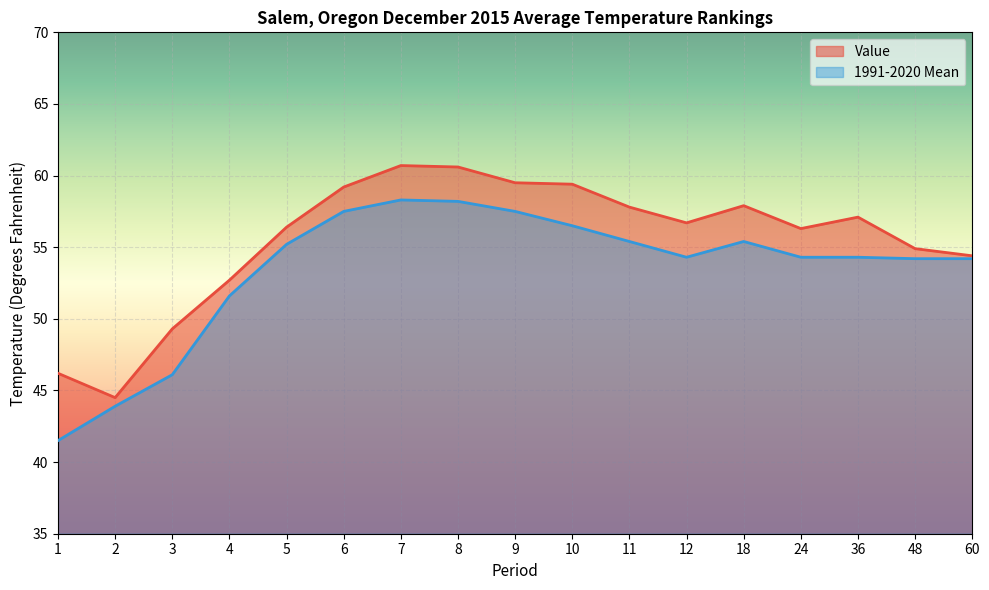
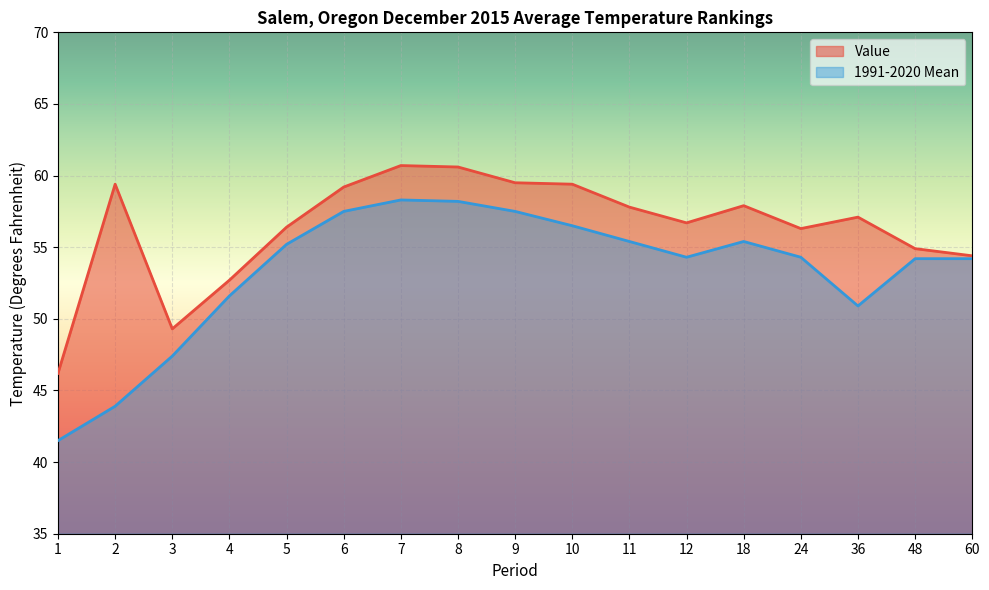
  {
    "Value": {
      "1": 46.2,
-     "2": 44.5,
+     "2": 59.4,
      "3": 49.3,
      "4": 52.7,
      "5": 56.4,
      "6": 59.2,
      "7": 60.7,
      "8": 60.6,
      "9": 59.5,
      "10": 59.4,
      "11": 57.8,
      "12": 56.7,
      "18": 57.9,
      "24": 56.3,
      "36": 57.1,
      "48": 54.9,
      "60": 54.4
    },
    "1991-2020 Mean": {
      "1": 41.5,
      "2": 43.9,
-     "3": 46.1,
+     "3": 47.4,
      "4": 51.6,
      "5": 55.2,
      "6": 57.5,
      "7": 58.3,
      "8": 58.2,
      "9": 57.5,
      "10": 56.5,
      "11": 55.4,
      "12": 54.3,
      "18": 55.4,
      "24": 54.3,
-     "36": 54.3,
+     "36": 50.9,
      "48": 54.2,
      "60": 54.2
    }
  }
